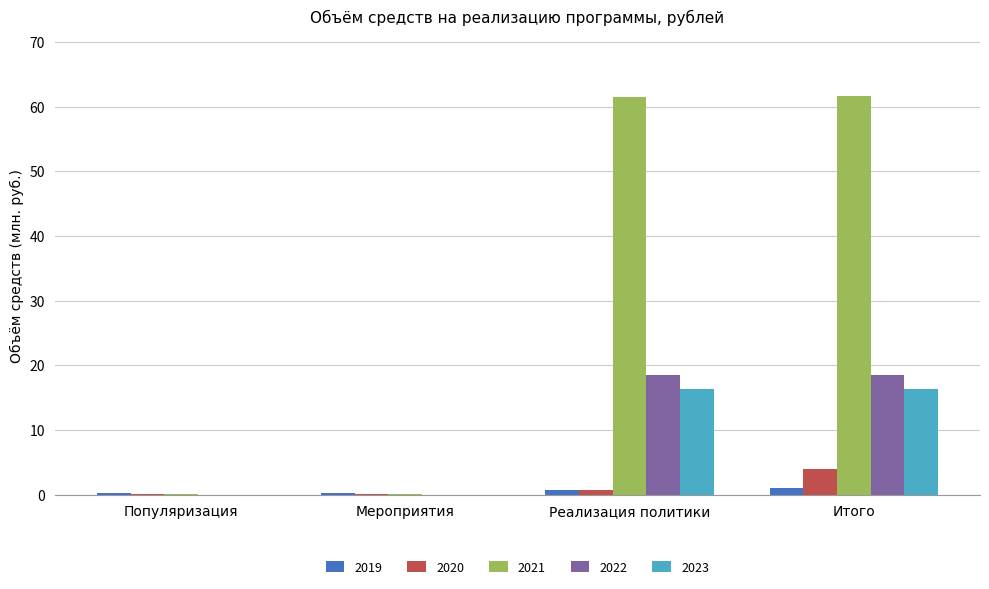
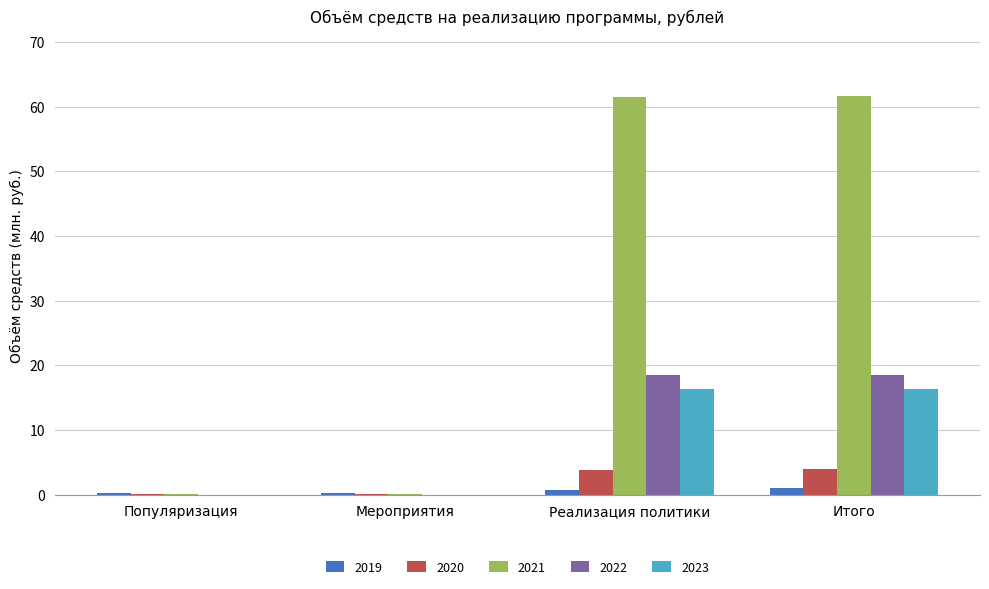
  {
    "2020": {
-     "Реализация политики": 1,
+     "Реализация политики": 4,
      "Итого": 4
    },
    "2021": {
      "Реализация политики": 62,
      "Итого": 62
    },
    "2022": {
      "Популяризация": 0,
      "Мероприятия": 0,
      "Реализация политики": 18,
      "Итого": 18
    }
  }
